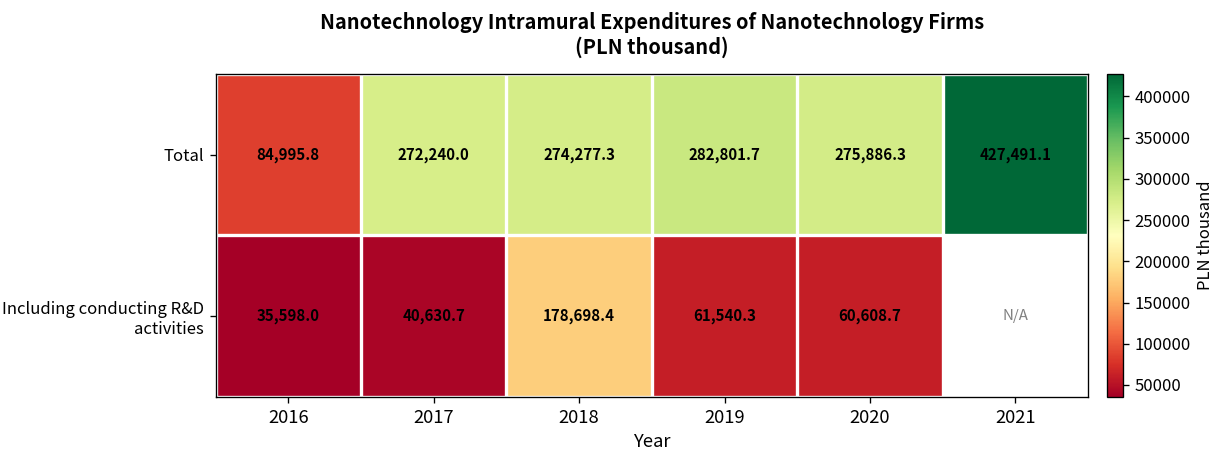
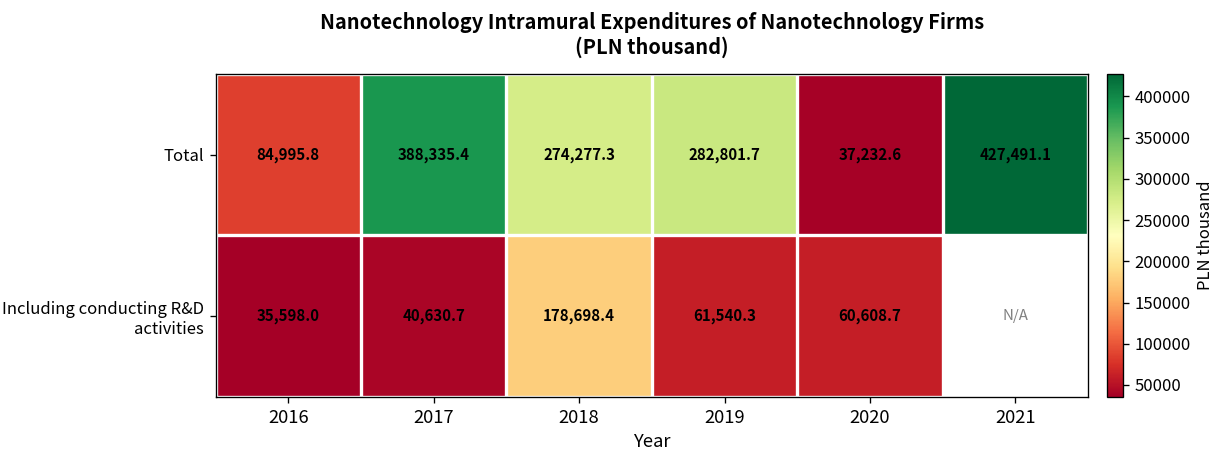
  {
    "Total": {
      "2016": "84,995.8",
-     "2017": "272,240.0",
+     "2017": "388,335.4",
      "2018": "274,277.3",
      "2019": "282,801.7",
-     "2020": "275,886.3",
+     "2020": "37,232.6",
      "2021": "427,491.1"
    },
    "Including conducting R&D activities": {
      "2016": "35,598.0",
      "2017": "40,630.7",
      "2018": "178,698.4",
      "2019": "61,540.3",
      "2020": "60,608.7"
    }
  }
